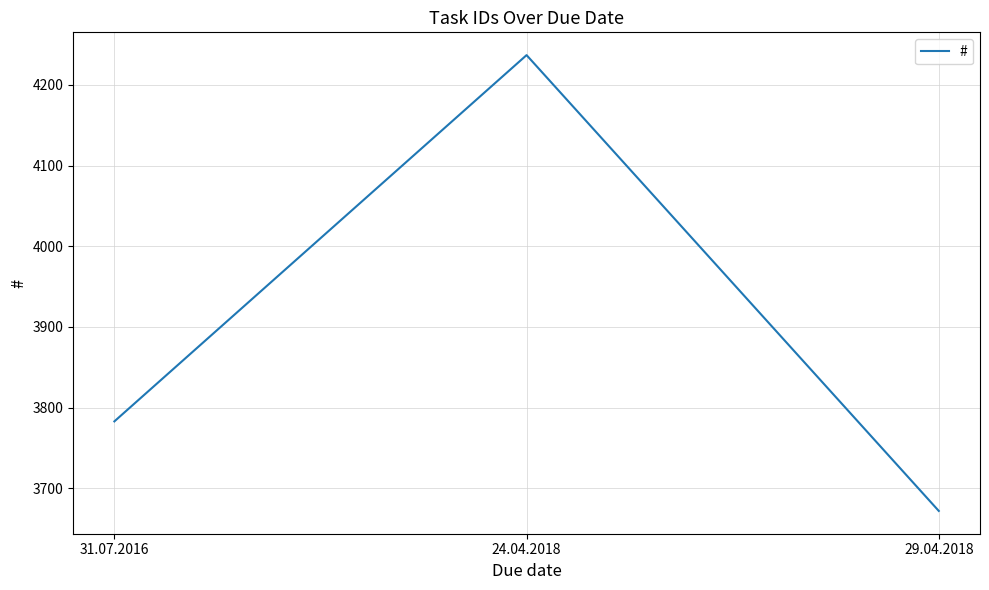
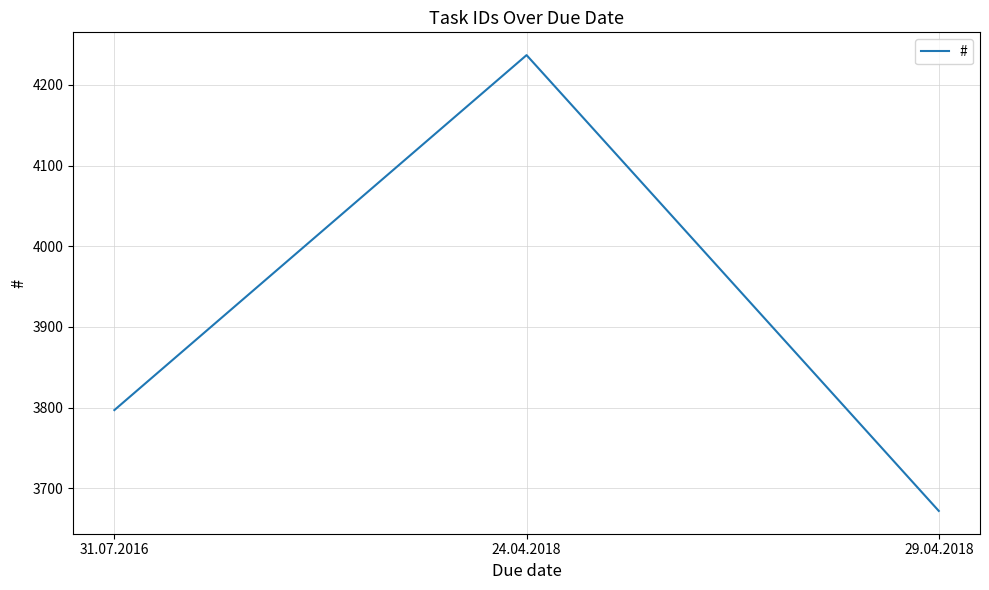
  {
-   "31.07.2016": 3780,
+   "31.07.2016": 3800,
    "24.04.2018": 4240,
    "29.04.2018": 3670
  }
